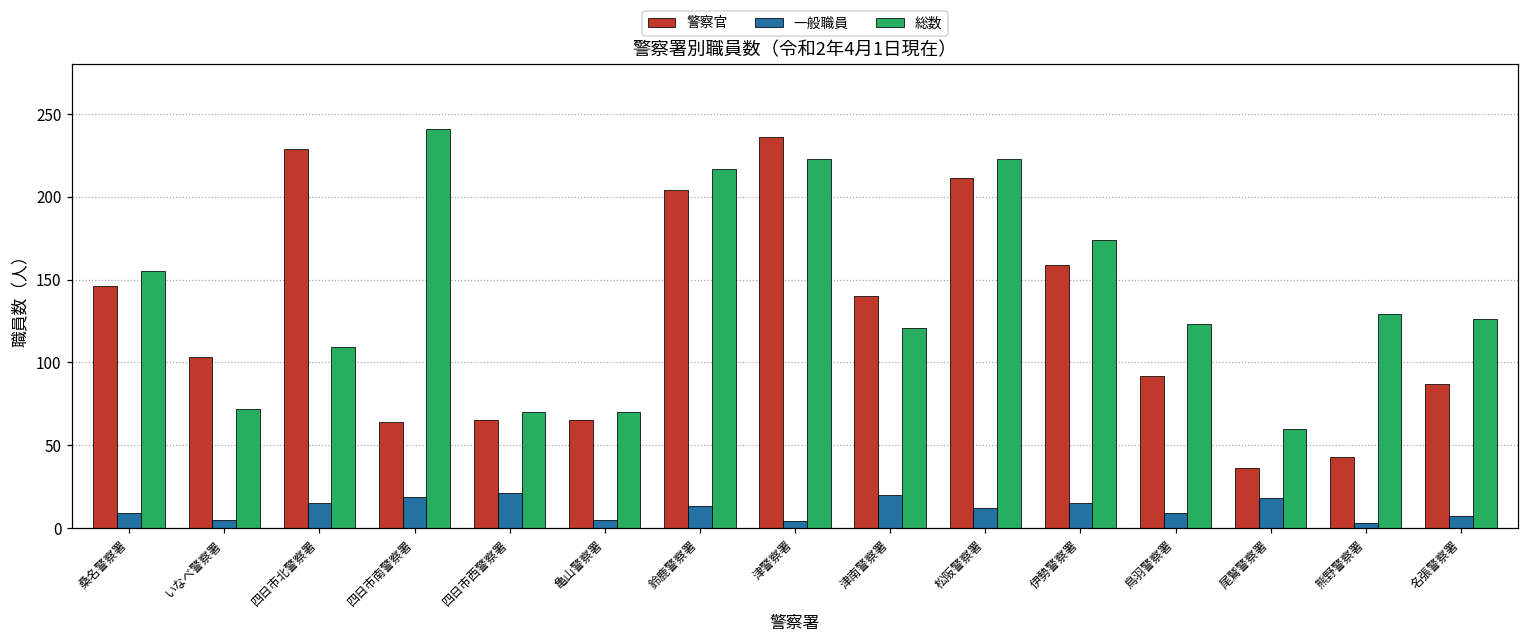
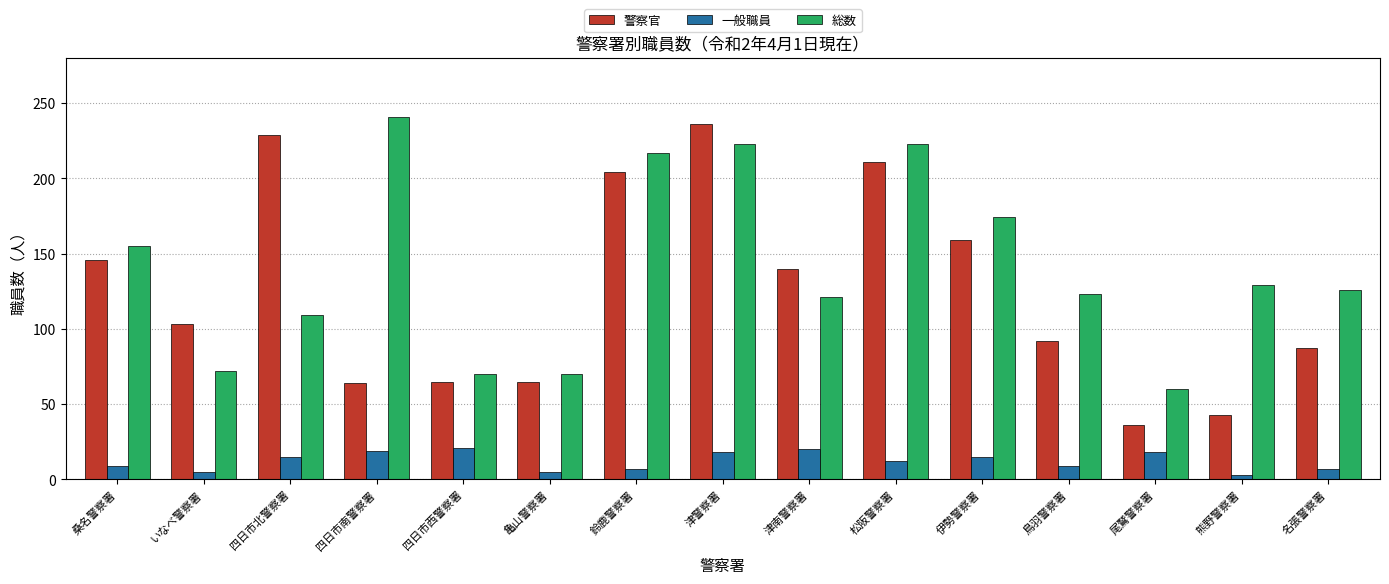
  {
    "警察官": {
      "桑名警察署": 146,
      "いなべ警察署": 103,
      "四日市北警察署": 229,
      "四日市南警察署": 64,
      "四日市西警察署": 65,
      "亀山警察署": 65,
      "鈴鹿警察署": 204,
      "津警察署": 236,
      "津南警察署": 140,
      "松阪警察署": 211,
      "伊勢警察署": 159,
      "鳥羽警察署": 92,
      "尾鷲警察署": 36,
      "熊野警察署": 43,
      "名張警察署": 87
    },
    "一般職員": {
      "桑名警察署": 9,
      "いなべ警察署": 5,
      "四日市北警察署": 15,
      "四日市南警察署": 19,
      "四日市西警察署": 21,
      "亀山警察署": 5,
-     "鈴鹿警察署": 13,
-     "津警察署": 4,
+     "鈴鹿警察署": 7,
+     "津警察署": 18,
      "津南警察署": 20,
      "松阪警察署": 12,
      "伊勢警察署": 15,
      "鳥羽警察署": 9,
      "尾鷲警察署": 18,
      "熊野警察署": 3,
      "名張警察署": 7
    },
    "総数": {
      "桑名警察署": 155,
      "いなべ警察署": 72,
      "四日市北警察署": 109,
      "四日市南警察署": 241,
      "四日市西警察署": 70,
      "亀山警察署": 70,
      "鈴鹿警察署": 217,
      "津警察署": 223,
      "津南警察署": 121,
      "松阪警察署": 223,
      "伊勢警察署": 174,
      "鳥羽警察署": 123,
      "尾鷲警察署": 60,
      "熊野警察署": 129,
      "名張警察署": 126
    }
  }
